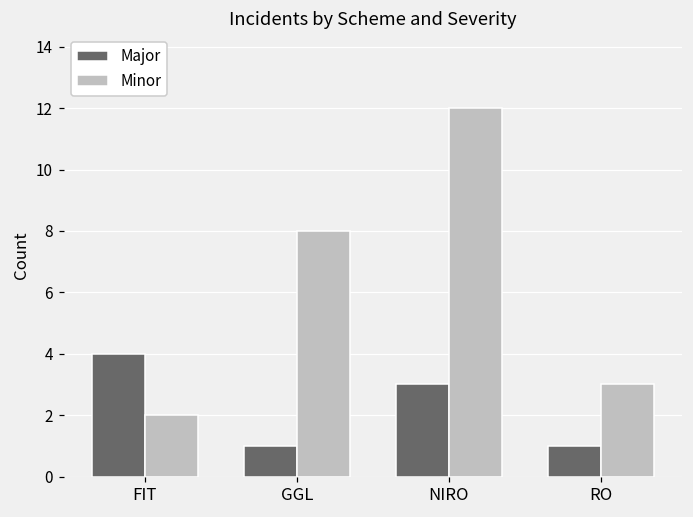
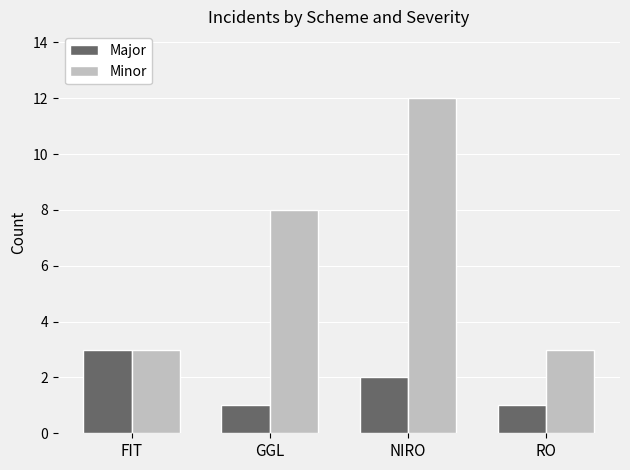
  {
    "Major": {
-     "FIT": 4,
+     "FIT": 3,
      "GGL": 1,
-     "NIRO": 3,
+     "NIRO": 2,
      "RO": 1
    },
    "Minor": {
-     "FIT": 2,
+     "FIT": 3,
      "GGL": 8,
      "NIRO": 12,
      "RO": 3
    }
  }
